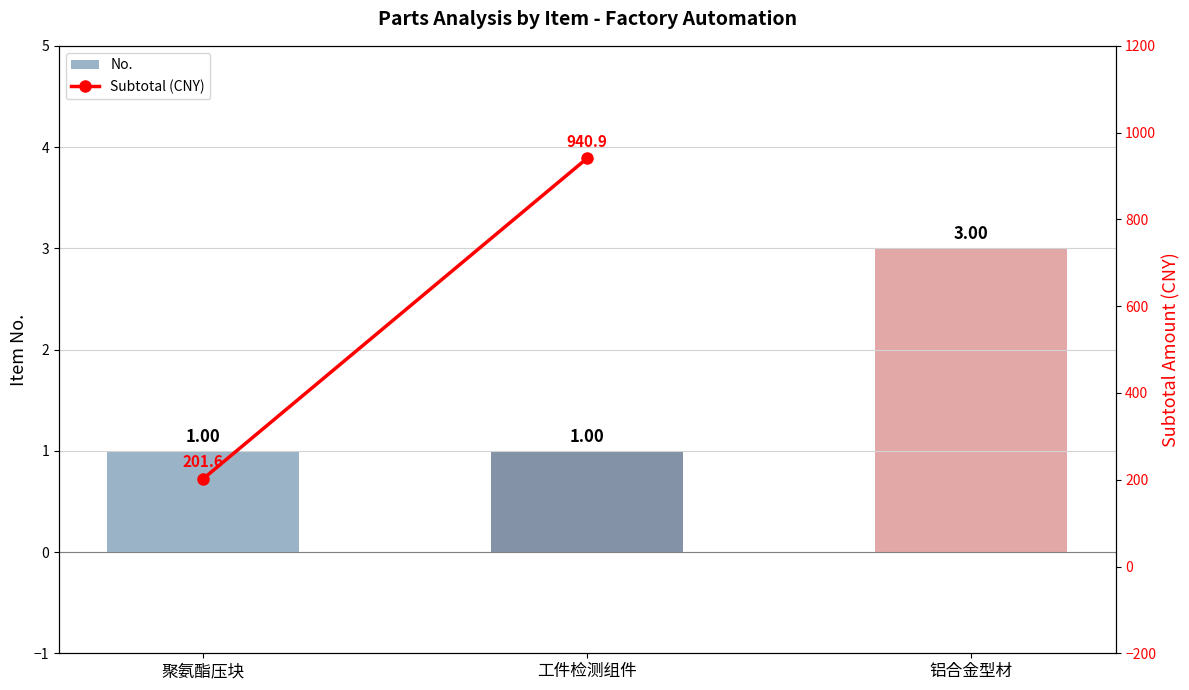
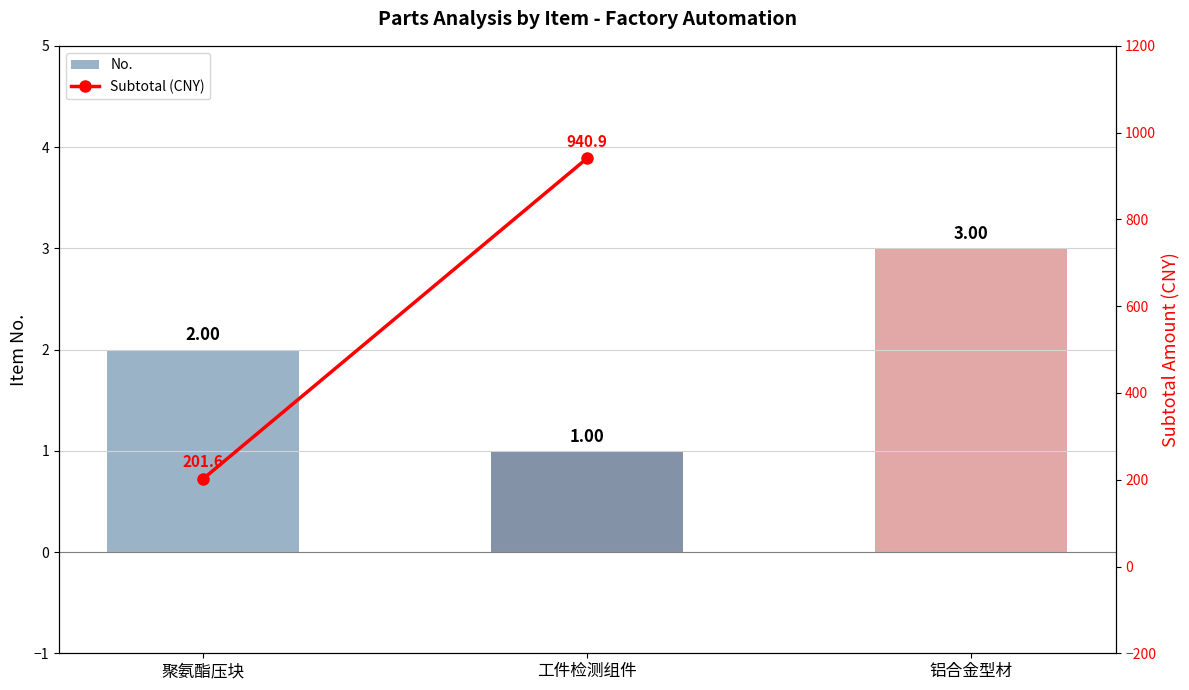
  {
    "No.": {
-     "聚氨酯压块": 1.00,
+     "聚氨酯压块": 2.00,
      "工件检测组件": 1.00,
      "铝合金型材": 3.00
    },
    "Subtotal (CNY)": {
      "聚氨酯压块": 201.6,
      "工件检测组件": 940.9
    }
  }
